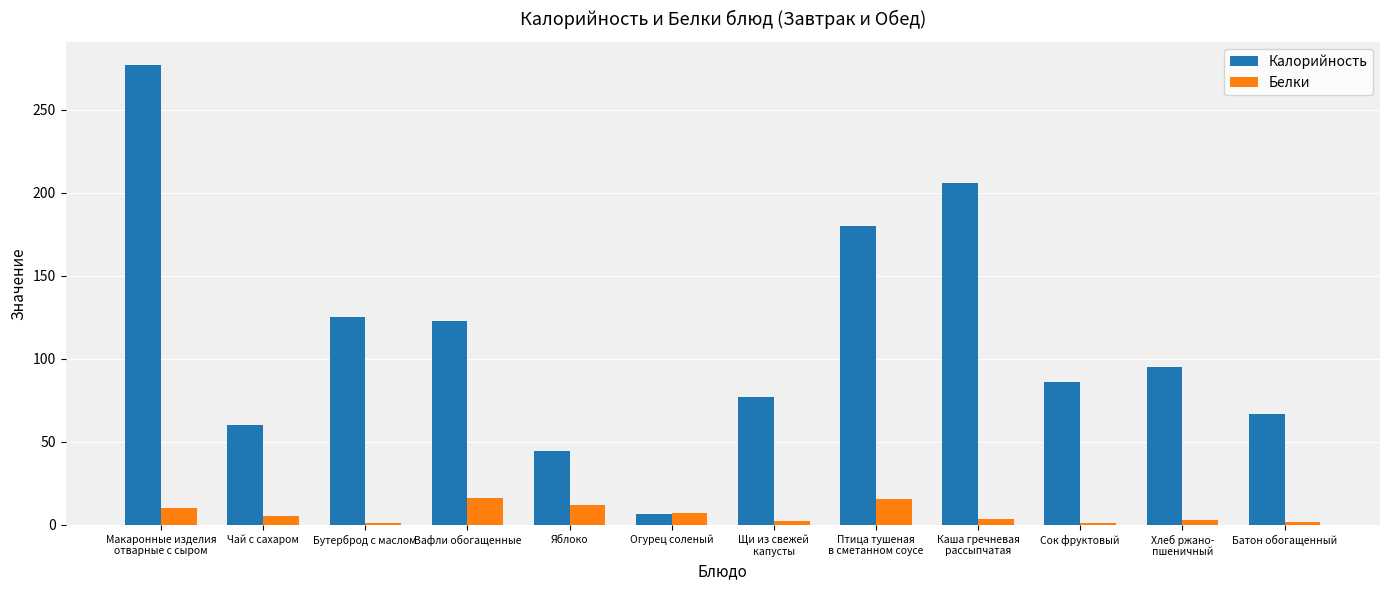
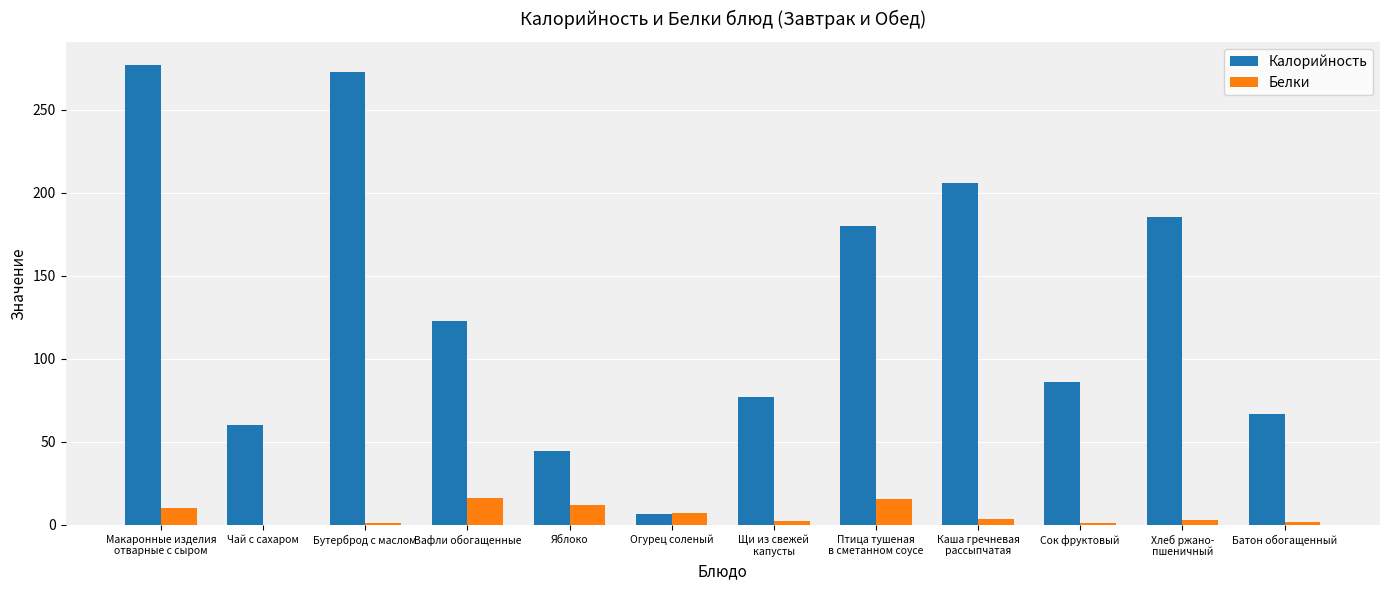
  {
    "Калорийность": {
      "Макаронные изделия отварные с сыром": 277,
      "Чай с сахаром": 60,
-     "Бутерброд с маслом": 125,
+     "Бутерброд с маслом": 273,
      "Вафли обогащенные": 123,
      "Яблоко": 44,
      "Огурец соленый": 7,
      "Щи из свежей капусты": 77,
      "Птица тушеная в сметанном соусе": 180,
      "Каша гречневая рассыпчатая": 206,
      "Сок фруктовый": 86,
-     "Хлеб ржано- пшеничный": 95,
+     "Хлеб ржано- пшеничный": 186,
      "Батон обогащенный": 67
    },
    "Белки": {
      "Макаронные изделия отварные с сыром": 11,
-     "Чай с сахаром": 5,
+     "Чай с сахаром": 0,
      "Вафли обогащенные": 16,
      "Яблоко": 12,
      "Огурец соленый": 7,
      "Щи из свежей капусты": 2,
      "Птица тушеная в сметанном соусе": 16,
      "Каша гречневая рассыпчатая": 4,
      "Хлеб ржано- пшеничный": 3,
      "Батон обогащенный": 2
    }
  }
